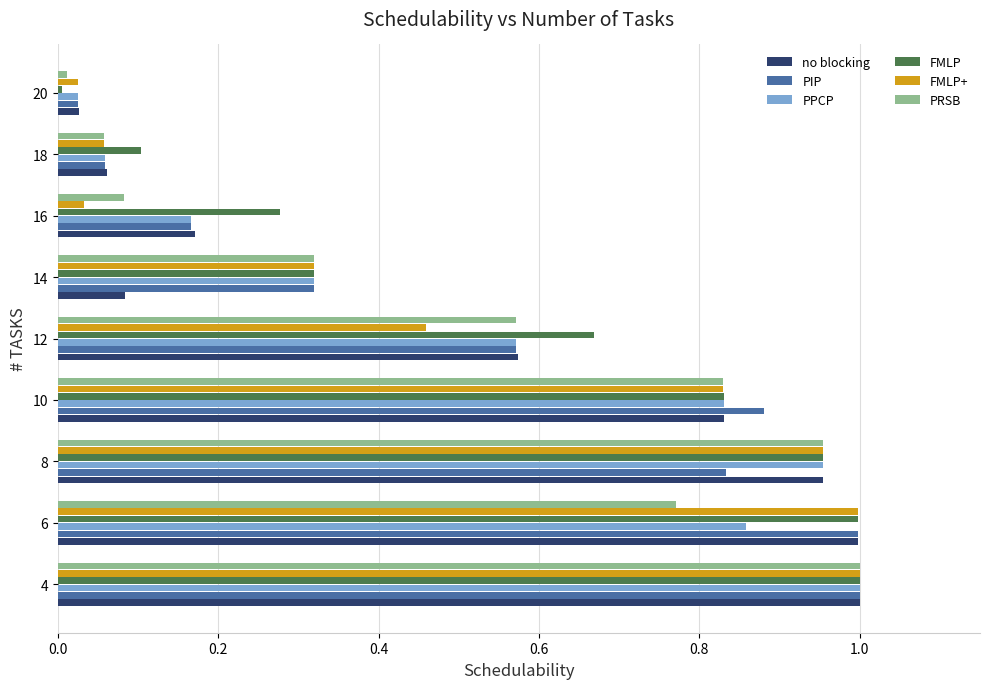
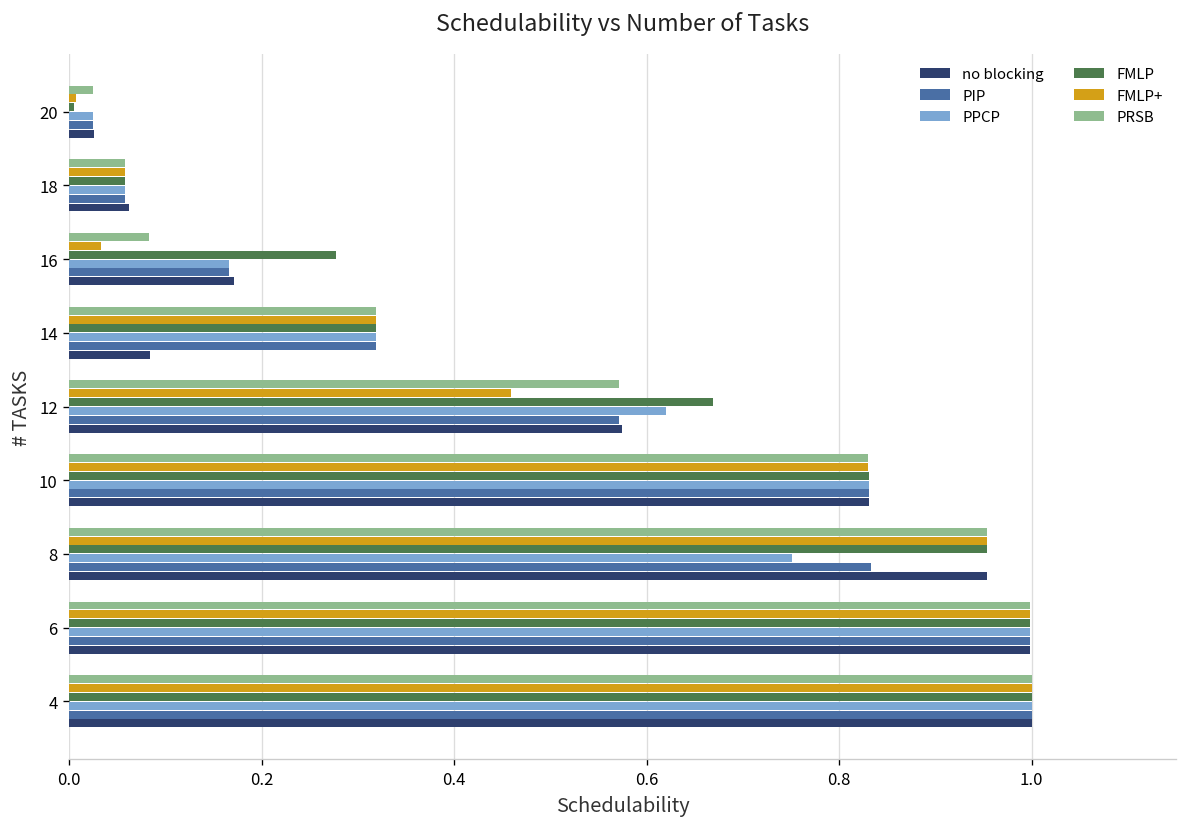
  {
    "no blocking": {
      "20": 0.03,
      "18": 0.06,
      "16": 0.17,
      "14": 0.08,
      "12": 0.57,
      "10": 0.83,
      "8": 0.95,
      "6": 1.00,
      "4": 1.00
    },
    "PIP": {
      "20": 0.02,
      "18": 0.06,
      "16": 0.17,
      "14": 0.32,
      "12": 0.57,
-     "10": 0.88,
+     "10": 0.83,
      "8": 0.83,
      "6": 1.00,
      "4": 1.00
    },
    "PPCP": {
      "20": 0.02,
      "18": 0.06,
      "16": 0.17,
      "14": 0.32,
-     "12": 0.57,
+     "12": 0.62,
      "10": 0.83,
-     "8": 0.95,
-     "6": 0.86,
+     "8": 0.75,
+     "6": 1.00,
      "4": 1.00
    },
    "FMLP": {
      "20": 0.01,
-     "18": 0.10,
+     "18": 0.06,
      "16": 0.28,
      "14": 0.32,
      "12": 0.67,
      "10": 0.83,
      "8": 0.95,
      "6": 1.00,
      "4": 1.00
    },
    "FMLP+": {
-     "20": 0.02,
+     "20": 0.01,
      "18": 0.06,
      "16": 0.03,
      "14": 0.32,
      "12": 0.46,
      "10": 0.83,
      "8": 0.95,
      "6": 1.00,
      "4": 1.00
    },
    "PRSB": {
-     "20": 0.01,
+     "20": 0.02,
      "18": 0.06,
      "16": 0.08,
      "14": 0.32,
      "12": 0.57,
      "10": 0.83,
      "8": 0.95,
-     "6": 0.77,
+     "6": 1.00,
      "4": 1.00
    }
  }
